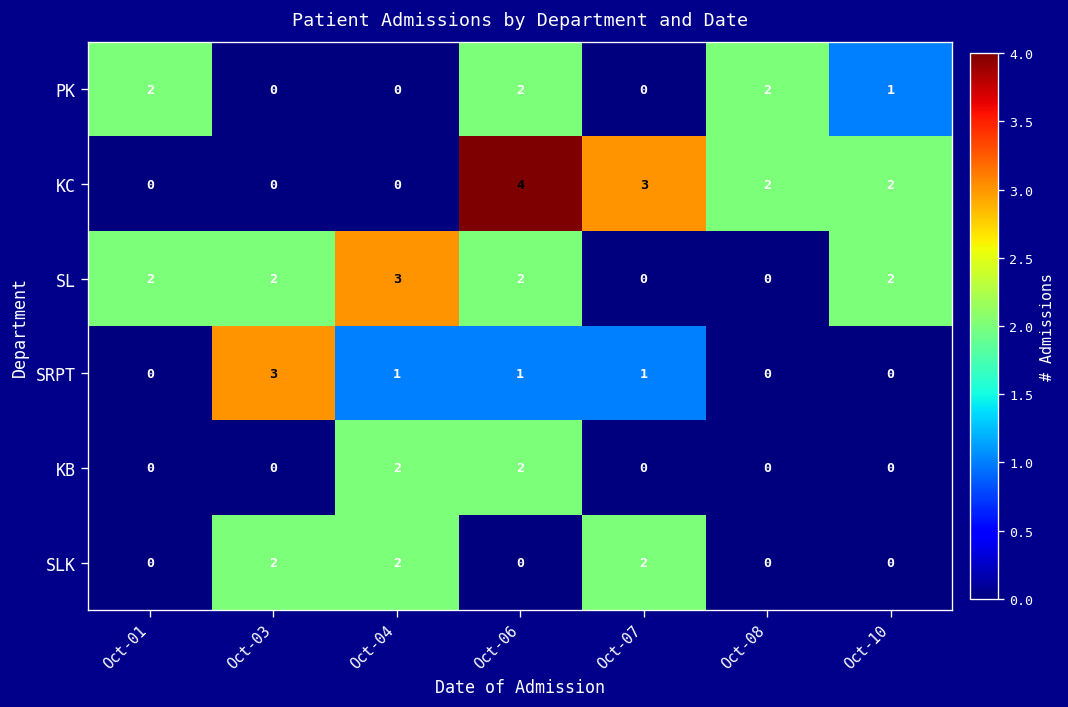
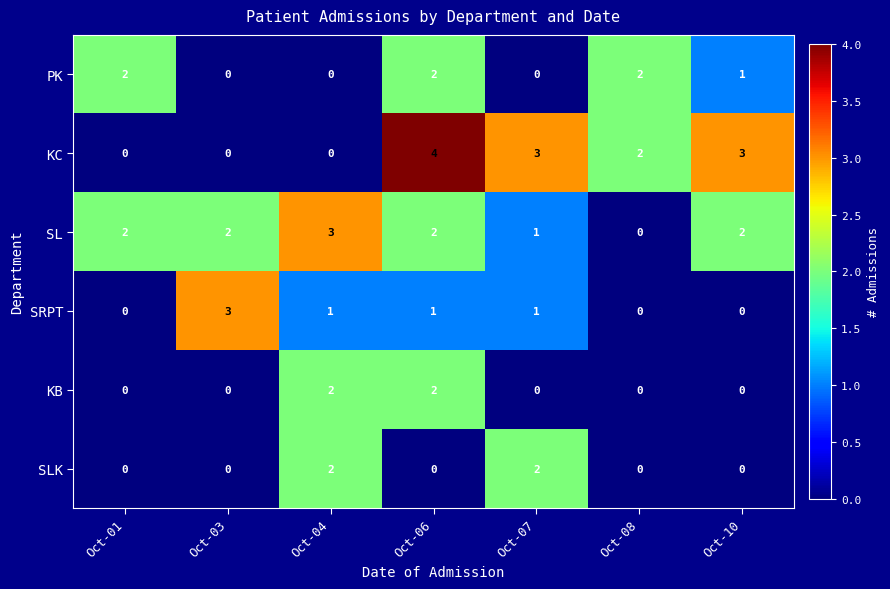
  {
    "PK": {
      "Oct-01": 2,
      "Oct-03": 0,
      "Oct-04": 0,
      "Oct-06": 2,
      "Oct-07": 0,
      "Oct-08": 2,
      "Oct-10": 1
    },
    "KC": {
      "Oct-01": 0,
      "Oct-03": 0,
      "Oct-04": 0,
      "Oct-06": 4,
      "Oct-07": 3,
      "Oct-08": 2,
-     "Oct-10": 2
+     "Oct-10": 3
    },
    "SL": {
      "Oct-01": 2,
      "Oct-03": 2,
      "Oct-04": 3,
      "Oct-06": 2,
-     "Oct-07": 0,
+     "Oct-07": 1,
      "Oct-08": 0,
      "Oct-10": 2
    },
    "SRPT": {
      "Oct-01": 0,
      "Oct-03": 3,
      "Oct-04": 1,
      "Oct-06": 1,
      "Oct-07": 1,
      "Oct-08": 0,
      "Oct-10": 0
    },
    "KB": {
      "Oct-01": 0,
      "Oct-03": 0,
      "Oct-04": 2,
      "Oct-06": 2,
      "Oct-07": 0,
      "Oct-08": 0,
      "Oct-10": 0
    },
    "SLK": {
      "Oct-01": 0,
-     "Oct-03": 2,
+     "Oct-03": 0,
      "Oct-04": 2,
      "Oct-06": 0,
      "Oct-07": 2,
      "Oct-08": 0,
      "Oct-10": 0
    }
  }
